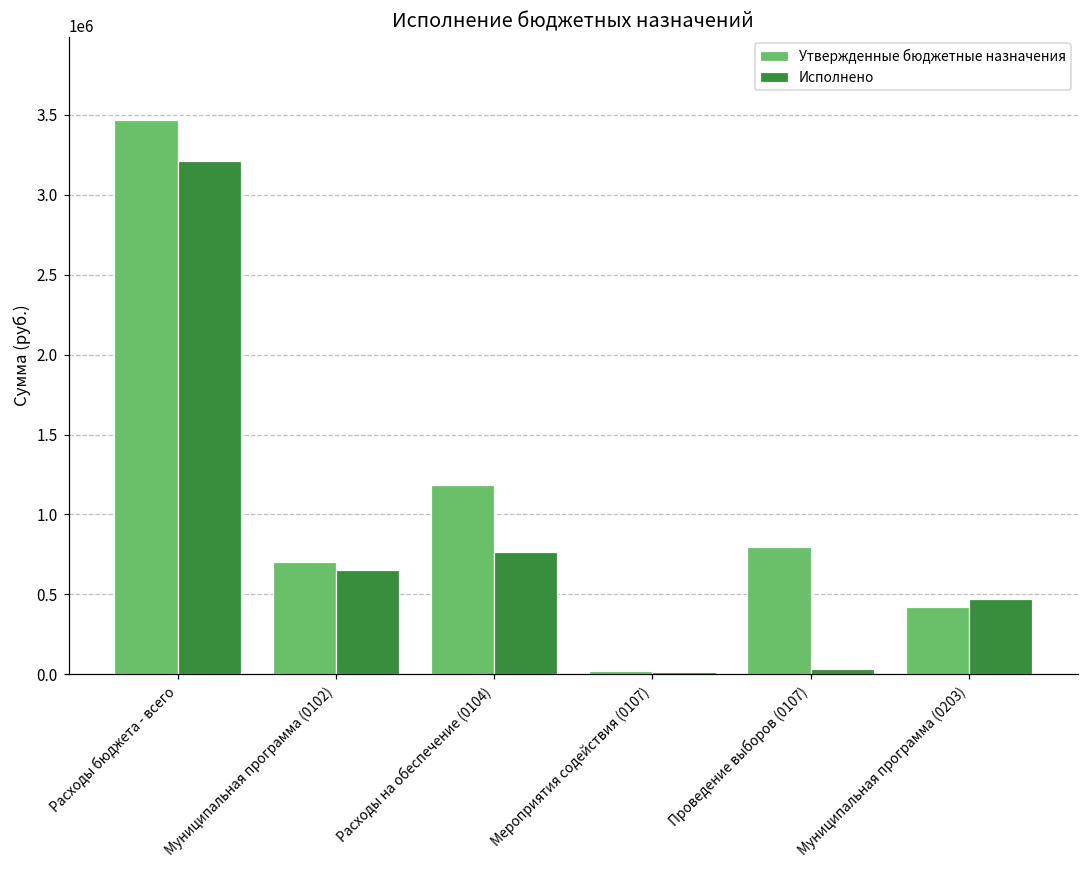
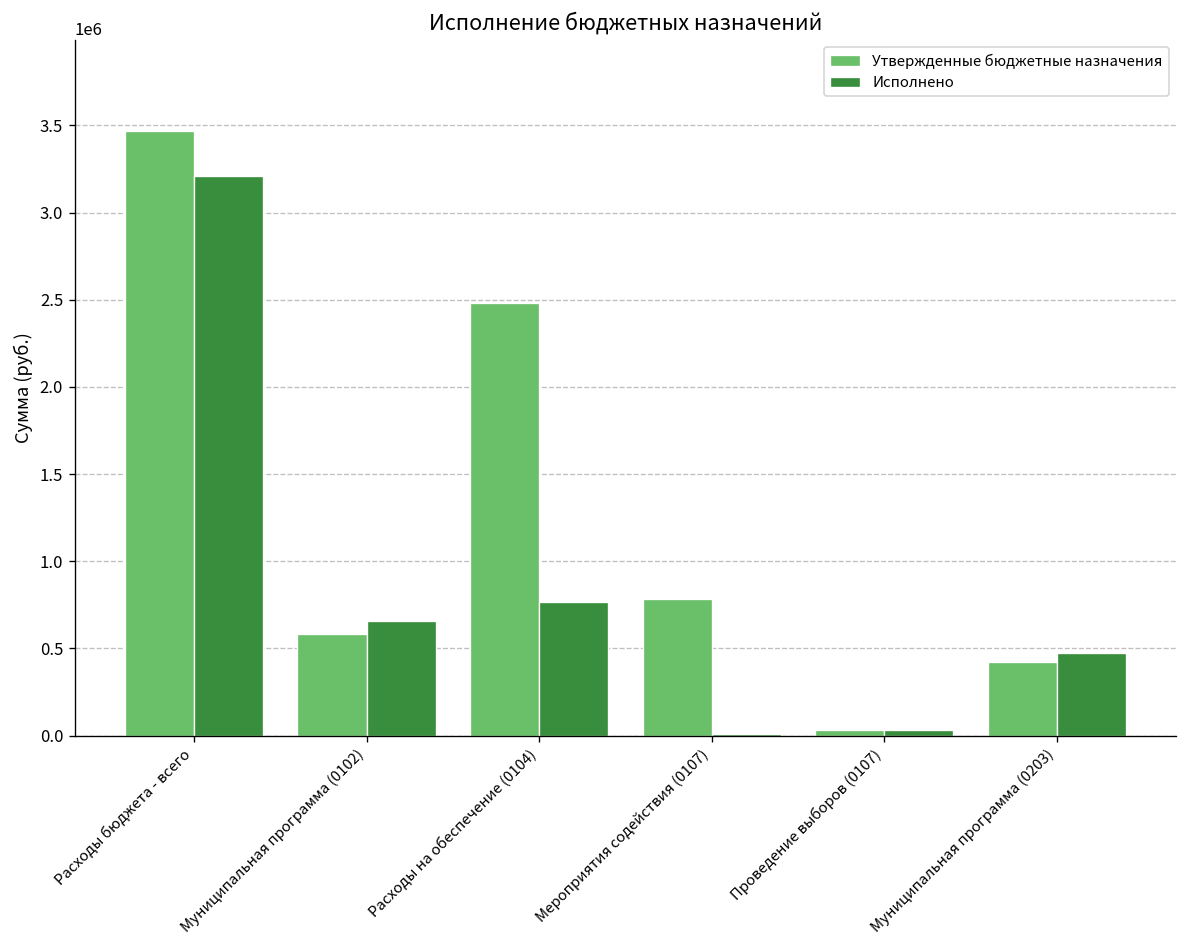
  {
    "Утвержденные бюджетные назначения": {
      "Расходы бюджета - всего": 3470000,
-     "Муниципальная программа (0102)": 700000,
-     "Расходы на обеспечение (0104)": 1180000,
-     "Мероприятия содействия (0107)": 20000,
-     "Проведение выборов (0107)": 800000,
+     "Муниципальная программа (0102)": 580000,
+     "Расходы на обеспечение (0104)": 2480000,
+     "Мероприятия содействия (0107)": 780000,
+     "Проведение выборов (0107)": 30000,
      "Муниципальная программа (0203)": 420000
    },
    "Исполнено": {
      "Расходы бюджета - всего": 3210000,
      "Муниципальная программа (0102)": 660000,
      "Расходы на обеспечение (0104)": 770000,
      "Проведение выборов (0107)": 30000,
      "Муниципальная программа (0203)": 470000
    }
  }
